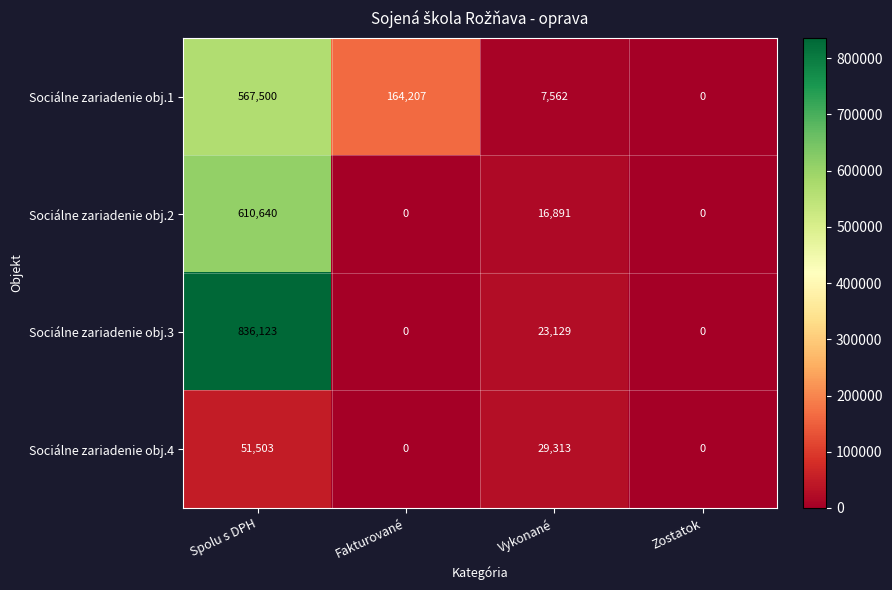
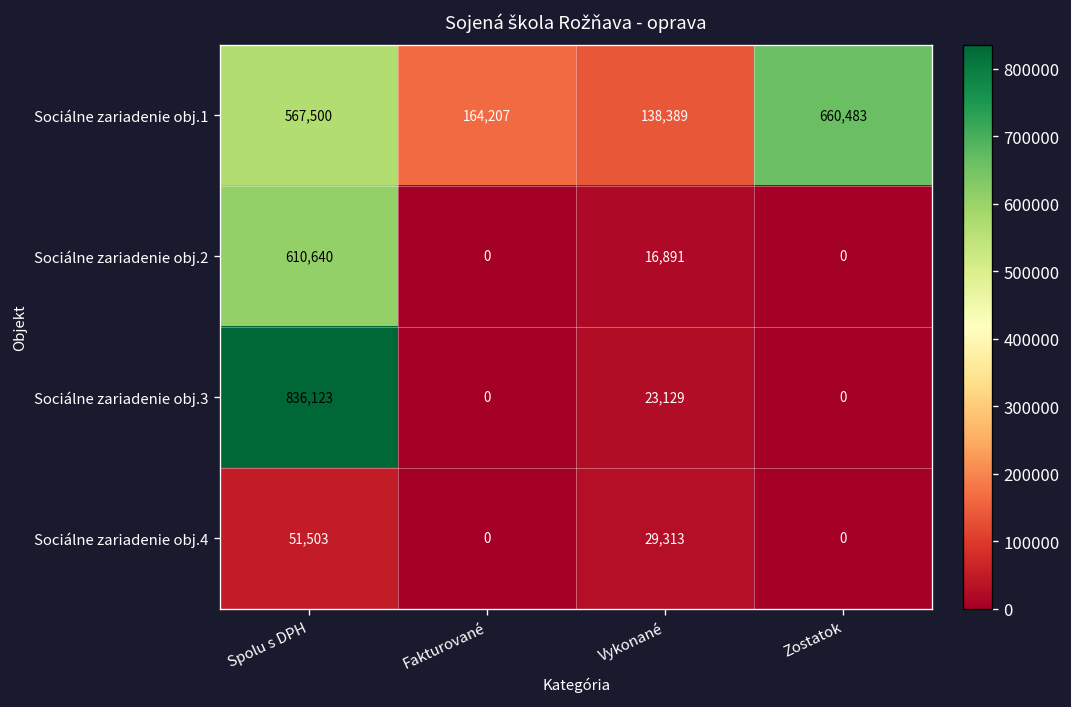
  {
    "Sociálne zariadenie obj.1": {
      "Spolu s DPH": "567,500",
      "Fakturované": "164,207",
-     "Vykonané": "7,562",
-     "Zostatok": "0"
+     "Vykonané": "138,389",
+     "Zostatok": "660,483"
    },
    "Sociálne zariadenie obj.2": {
      "Spolu s DPH": "610,640",
      "Fakturované": "0",
      "Vykonané": "16,891",
      "Zostatok": "0"
    },
    "Sociálne zariadenie obj.3": {
      "Spolu s DPH": "836,123",
      "Fakturované": "0",
      "Vykonané": "23,129",
      "Zostatok": "0"
    },
    "Sociálne zariadenie obj.4": {
      "Spolu s DPH": "51,503",
      "Fakturované": "0",
      "Vykonané": "29,313",
      "Zostatok": "0"
    }
  }
